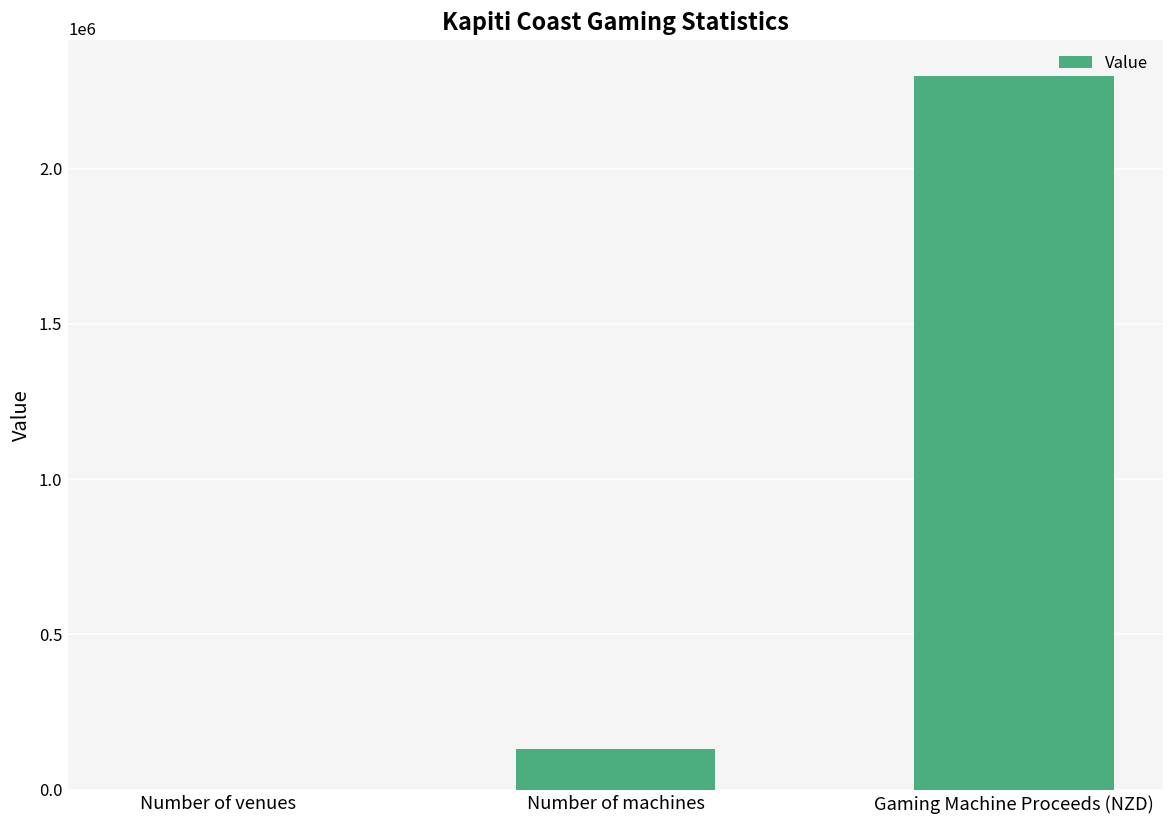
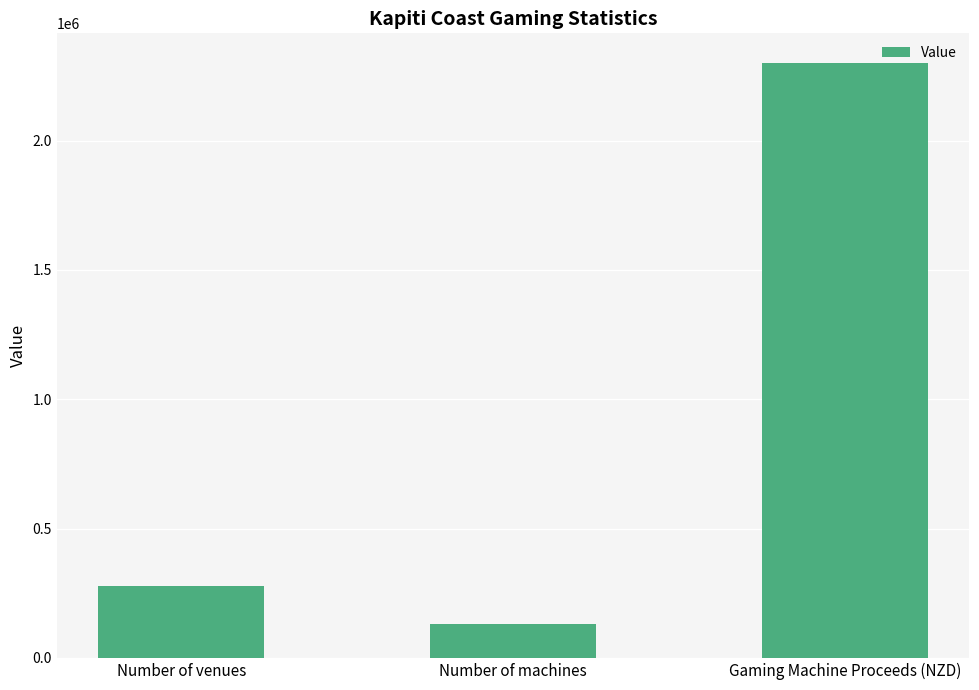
  {
-   "Number of venues": 0,
+   "Number of venues": 280000,
    "Number of machines": 130000,
    "Gaming Machine Proceeds (NZD)": 2300000
  }
